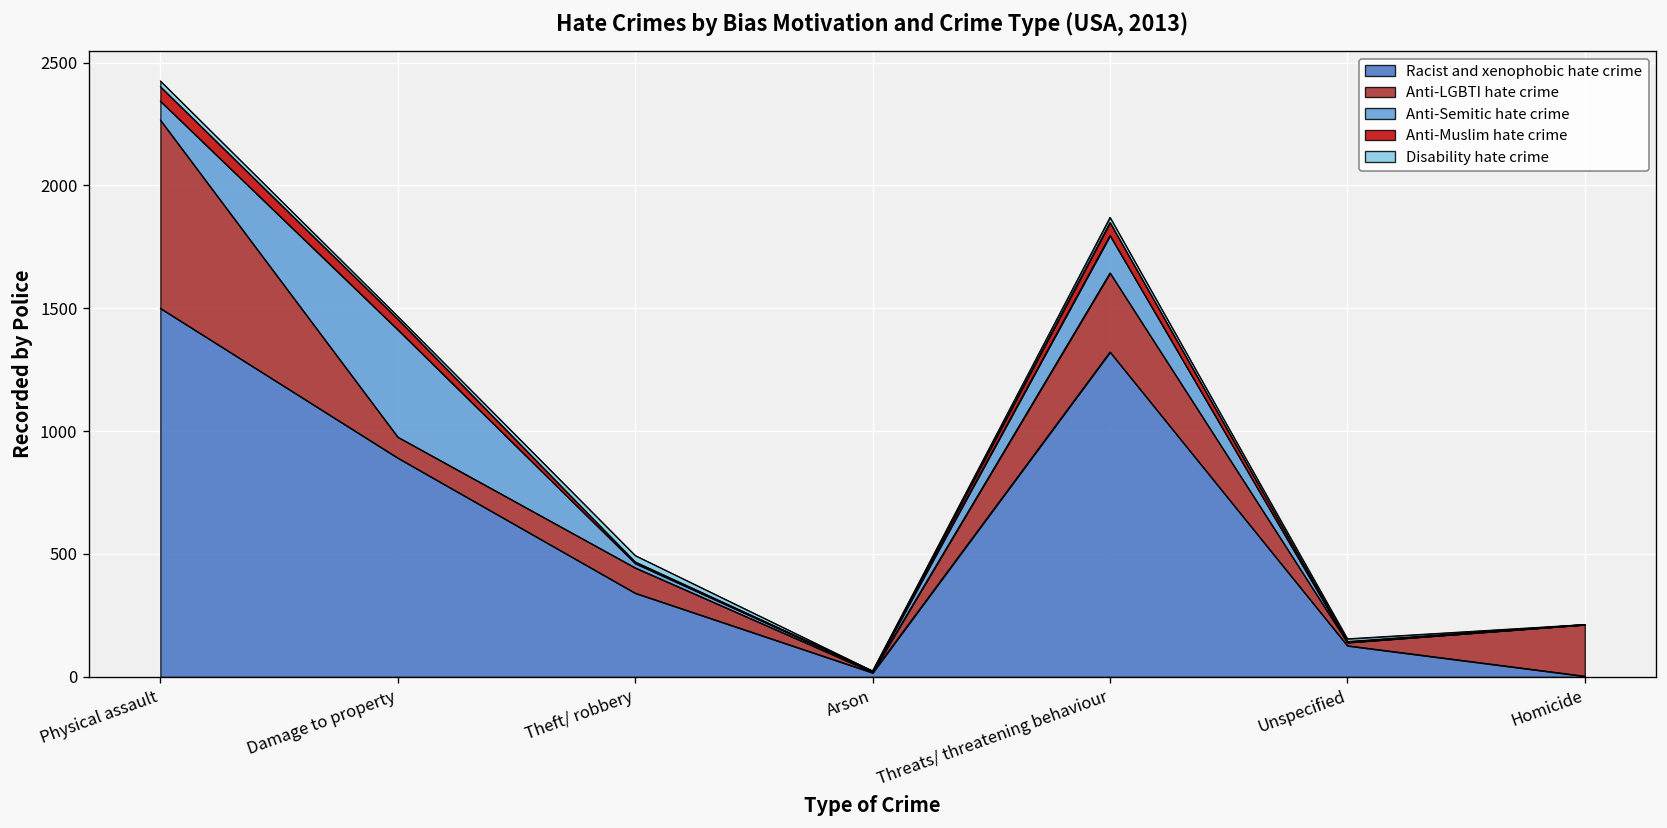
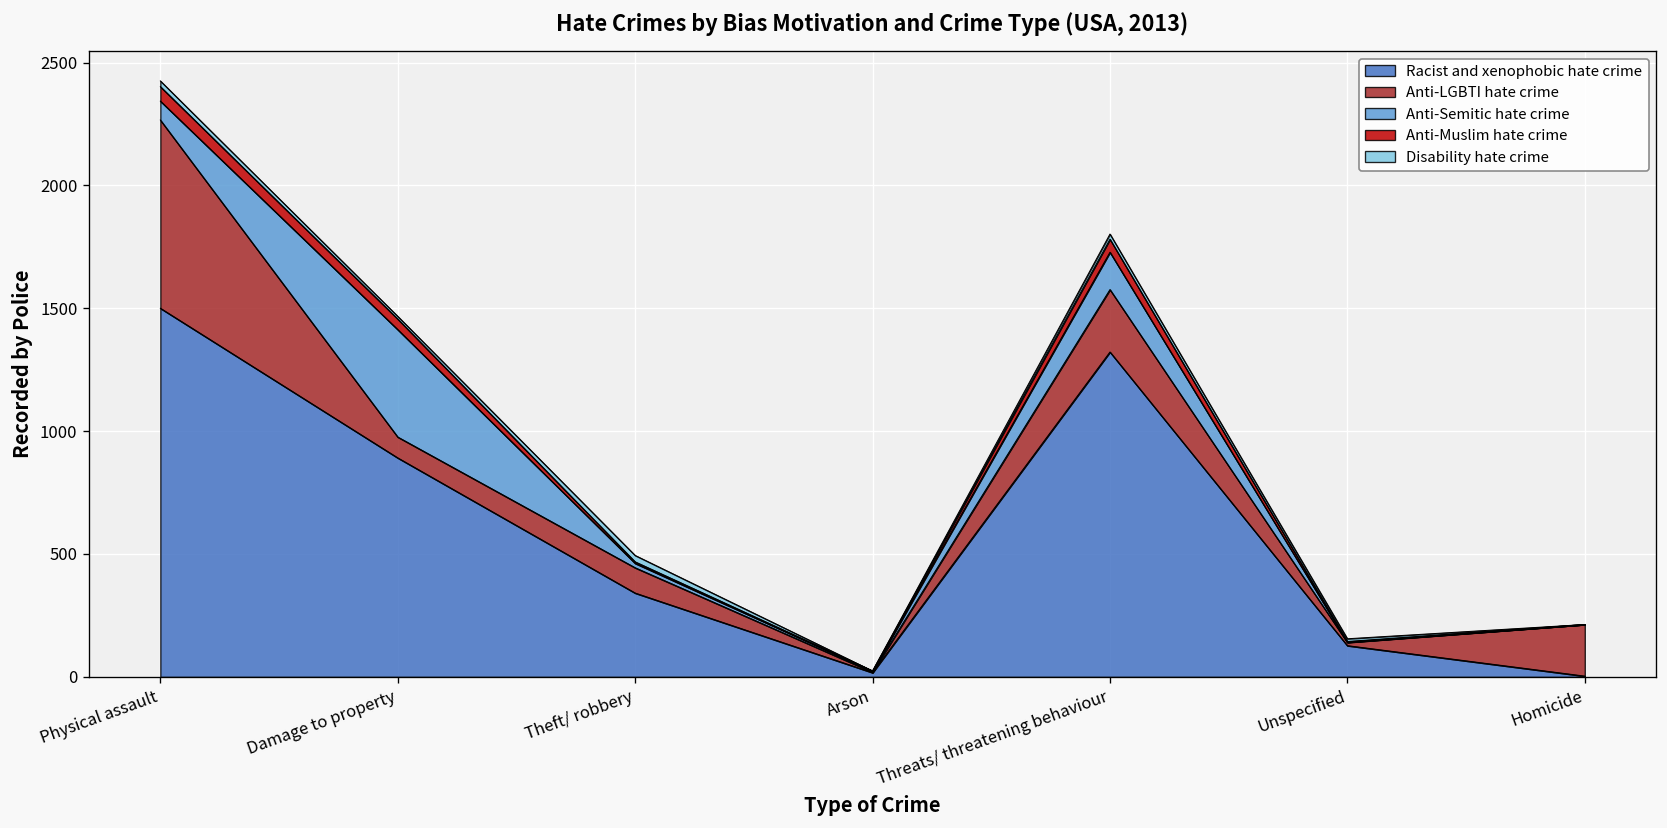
  {
    "Anti-LGBTI hate crime": {
      "Physical assault": 770,
      "Damage to property": 90,
      "Theft/ robbery": 100,
-     "Threats/ threatening behaviour": 320
+     "Threats/ threatening behaviour": 250
    },
    "Anti-Muslim hate crime": {
      "Physical assault": 60,
      "Threats/ threatening behaviour": 50
    }
  }
